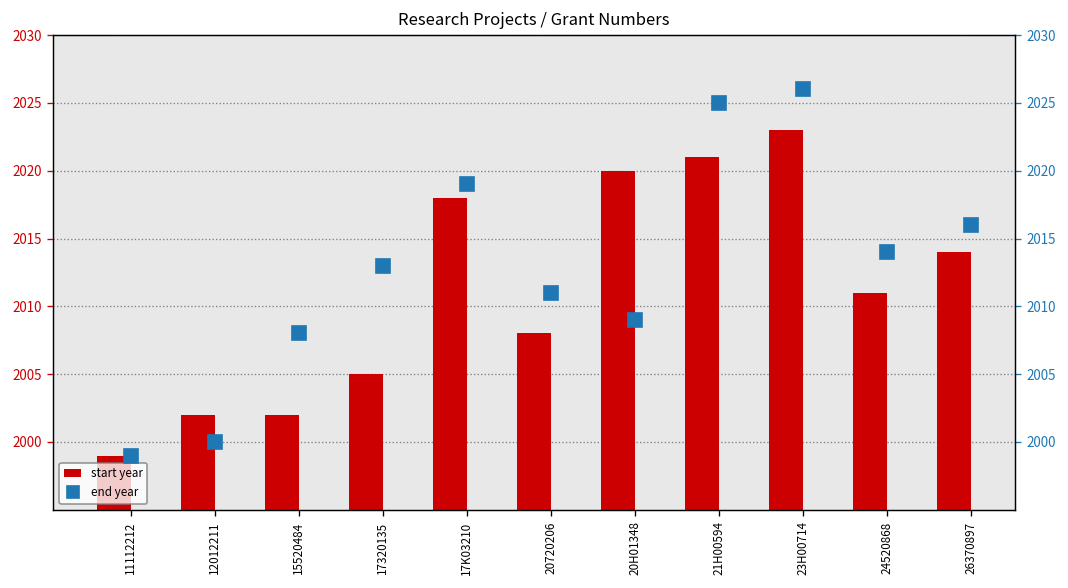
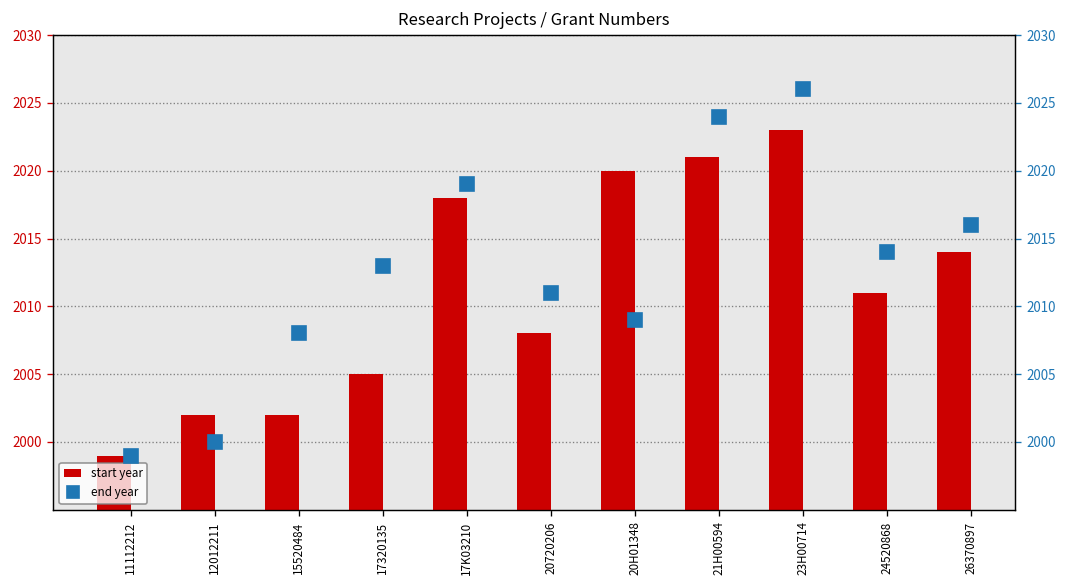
  {
    "start year": {
      "11112212": 1999.0,
      "12012211": 2002.0,
      "15520484": 2002.0,
      "17320135": 2005.0,
      "17K03210": 2018.0,
      "20720206": 2008.0,
      "20H01348": 2020.0,
      "21H00594": 2021.0,
      "23H00714": 2023.0,
      "24520868": 2011.0,
      "26370897": 2014.0
    },
    "end year": {
      "11112212": 1999,
      "12012211": 2000,
      "15520484": 2008,
      "17320135": 2013,
      "17K03210": 2019,
      "20720206": 2011,
      "20H01348": 2009,
-     "21H00594": 2025,
+     "21H00594": 2024,
      "23H00714": 2026,
      "24520868": 2014,
      "26370897": 2016
    }
  }
